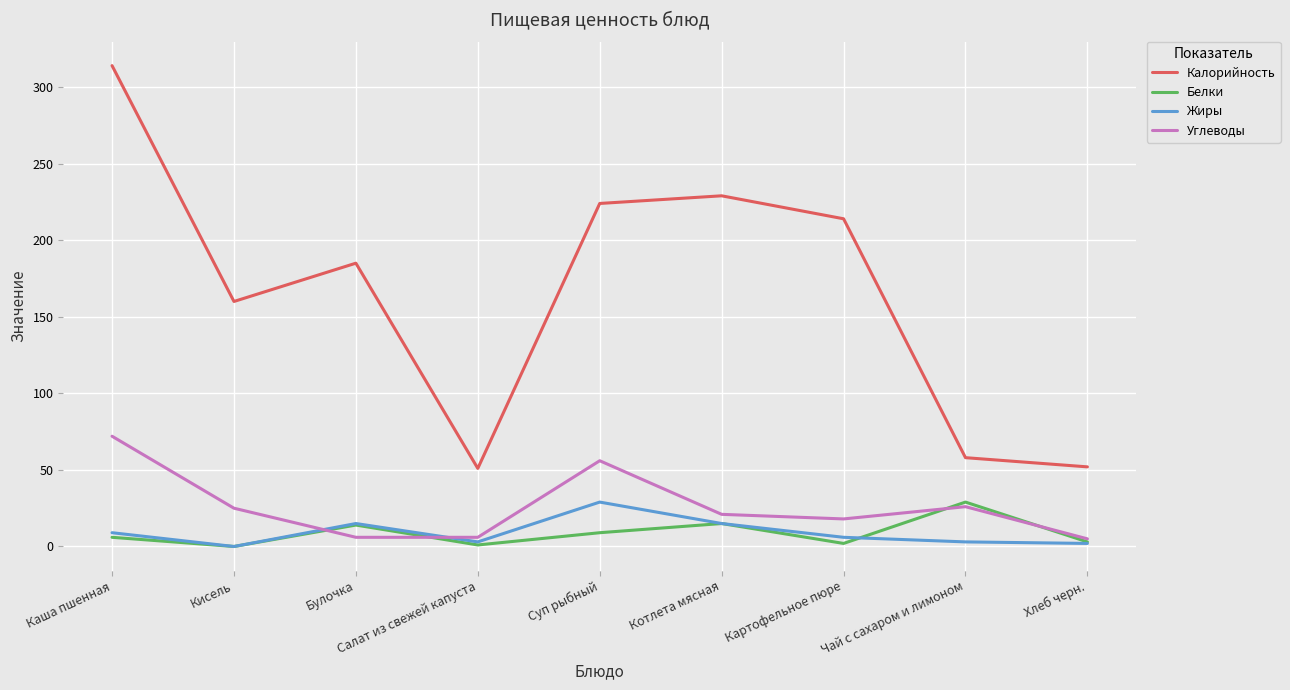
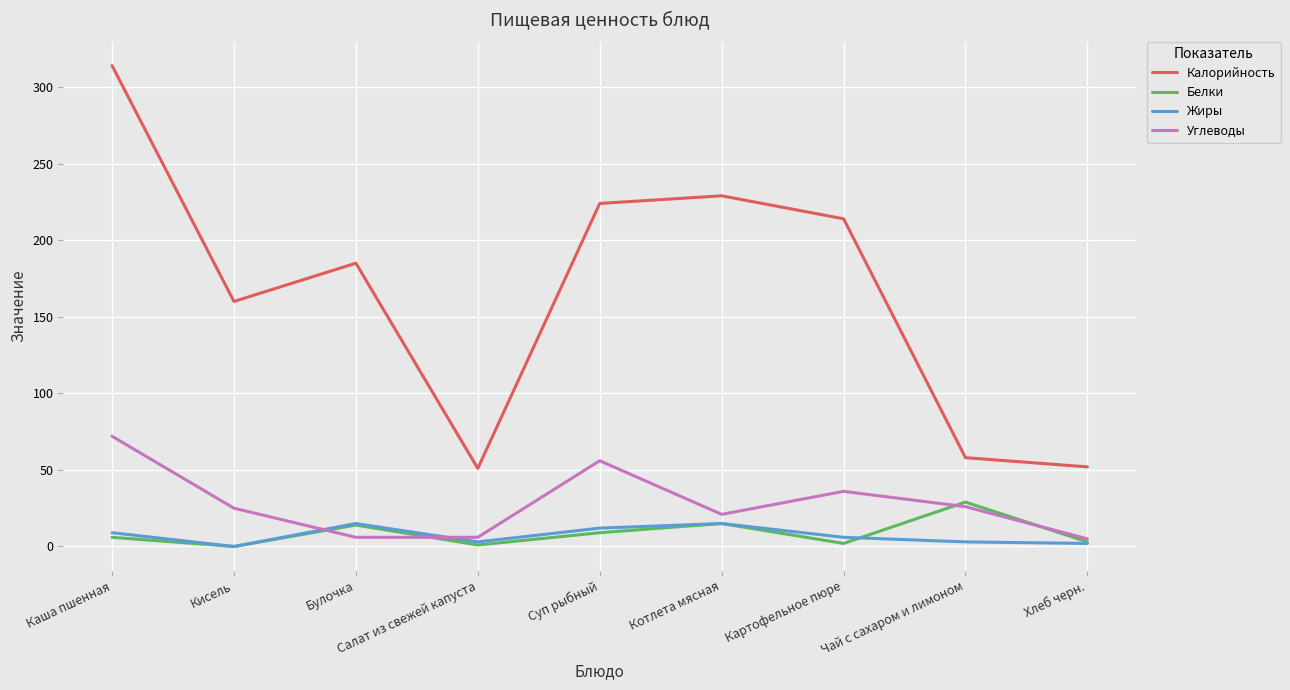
  {
    "Калорийность": {
      "Каша пшенная": 314,
      "Кисель": 160,
      "Булочка": 185,
      "Салат из свежей капуста": 51,
      "Суп рыбный": 224,
      "Котлета мясная": 229,
      "Картофельное пюре": 214,
      "Чай с сахаром и лимоном": 58,
      "Хлеб черн.": 52
    },
    "Белки": {
      "Каша пшенная": 6,
      "Салат из свежей капуста": 1,
      "Суп рыбный": 9,
      "Картофельное пюре": 2,
      "Чай с сахаром и лимоном": 29
    },
    "Жиры": {
      "Каша пшенная": 9,
      "Салат из свежей капуста": 3,
-     "Суп рыбный": 29,
+     "Суп рыбный": 12,
      "Картофельное пюре": 6,
      "Чай с сахаром и лимоном": 3
    },
    "Углеводы": {
      "Каша пшенная": 72,
      "Кисель": 25,
      "Булочка": 6,
      "Салат из свежей капуста": 6,
      "Суп рыбный": 56,
      "Котлета мясная": 21,
-     "Картофельное пюре": 18,
+     "Картофельное пюре": 36,
      "Чай с сахаром и лимоном": 26,
      "Хлеб черн.": 5
    }
  }
